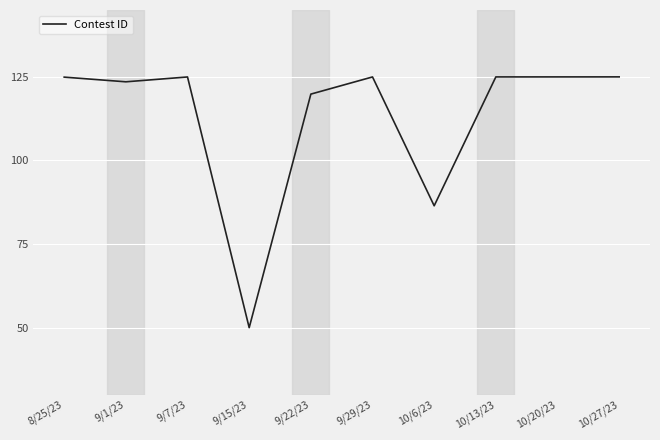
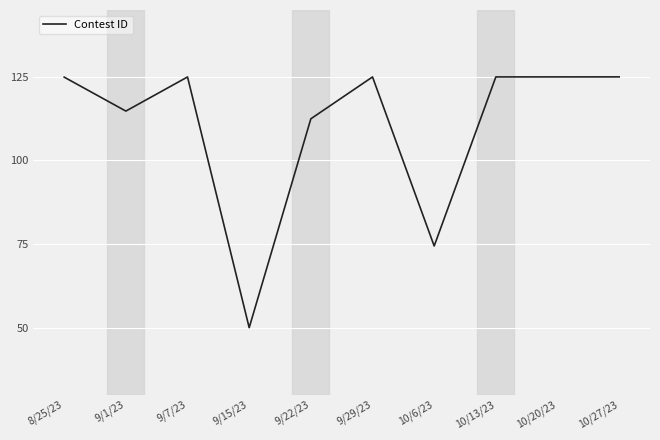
  {
    "8/25/23": 125,
-   "9/1/23": 124,
+   "9/1/23": 115,
    "9/7/23": 125,
    "9/15/23": 50,
-   "9/22/23": 120,
+   "9/22/23": 112,
    "9/29/23": 125,
-   "10/6/23": 86,
+   "10/6/23": 74,
    "10/13/23": 125,
    "10/20/23": 125,
    "10/27/23": 125
  }
